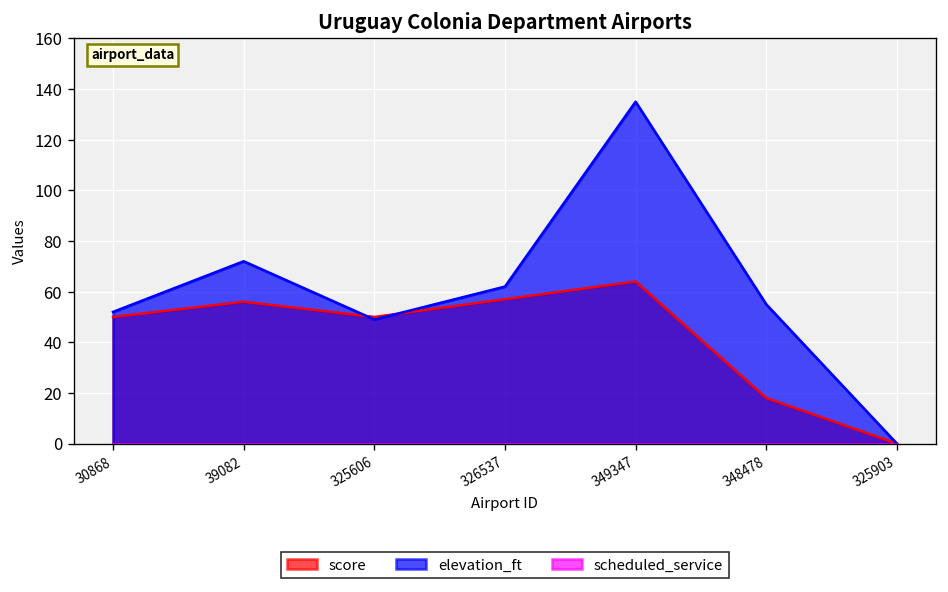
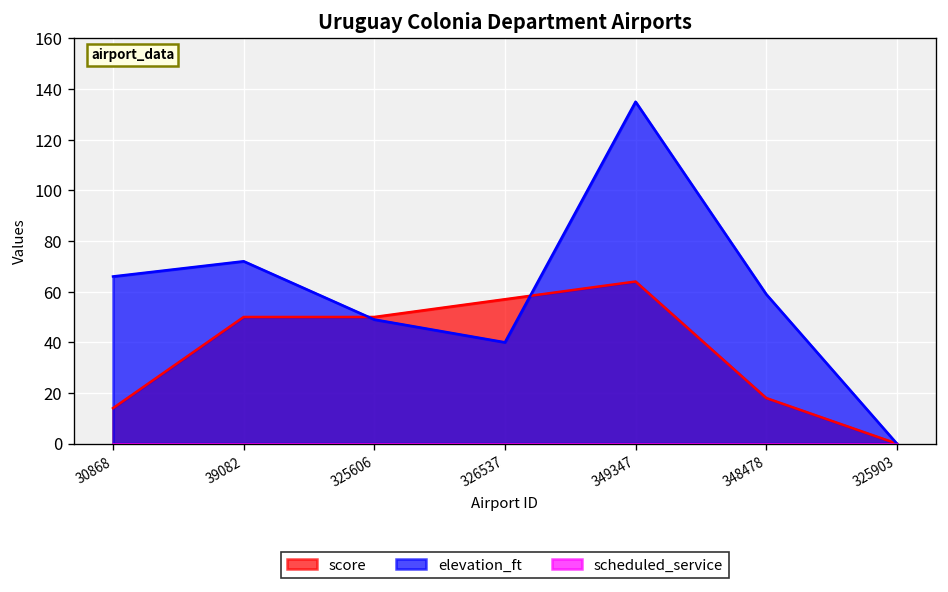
  {
    "score": {
-     "30868": 50,
-     "39082": 56,
+     "30868": 14,
+     "39082": 50,
      "326537": 57,
      "349347": 64,
      "348478": 18
    },
    "elevation_ft": {
-     "30868": 52,
+     "30868": 66,
      "39082": 72,
-     "326537": 62,
+     "326537": 40,
      "349347": 135,
-     "348478": 55
+     "348478": 59
    },
    "scheduled_service": {
      "30868": 0,
      "39082": 0,
      "325606": 0,
      "326537": 0,
      "349347": 0,
      "348478": 0
    }
  }
